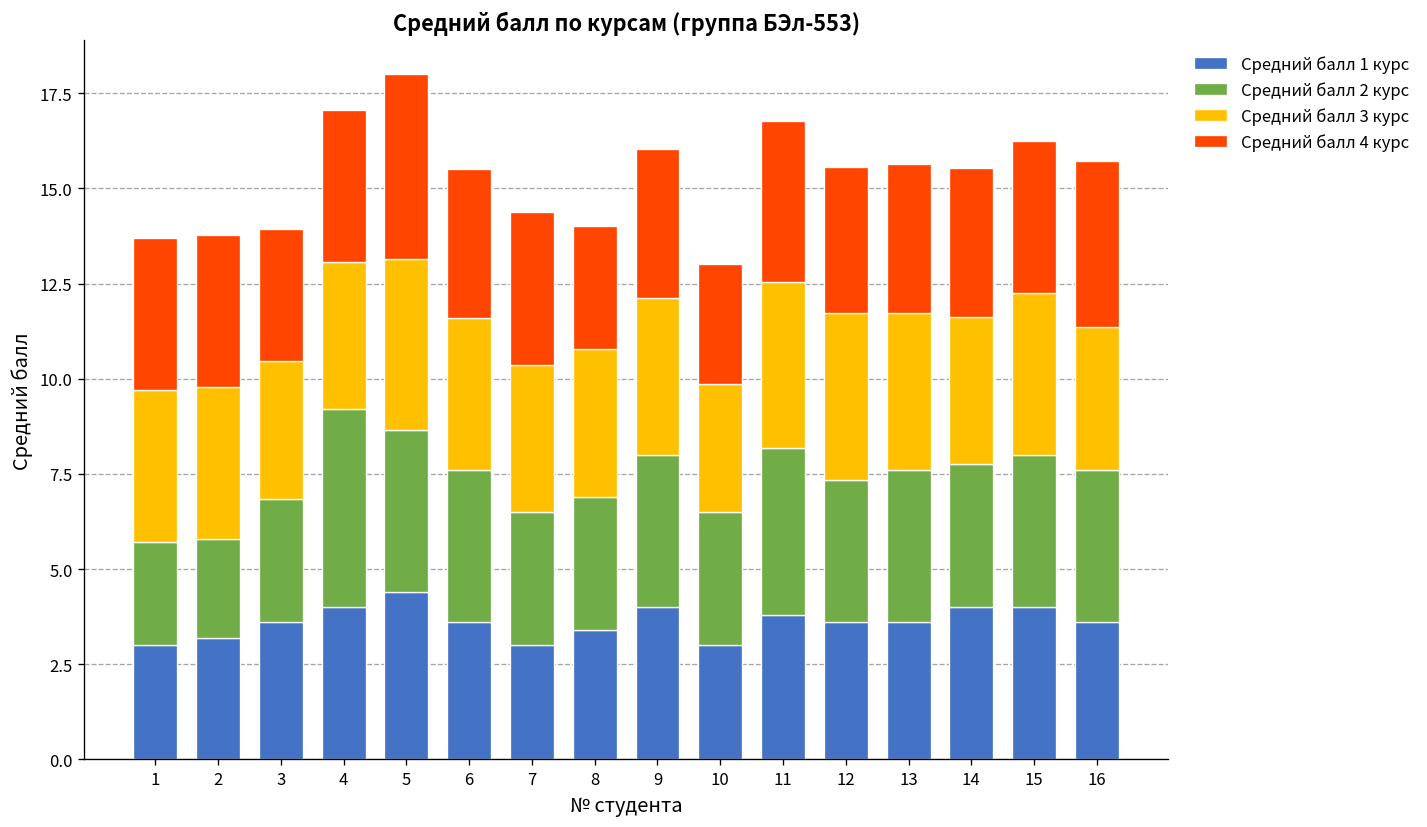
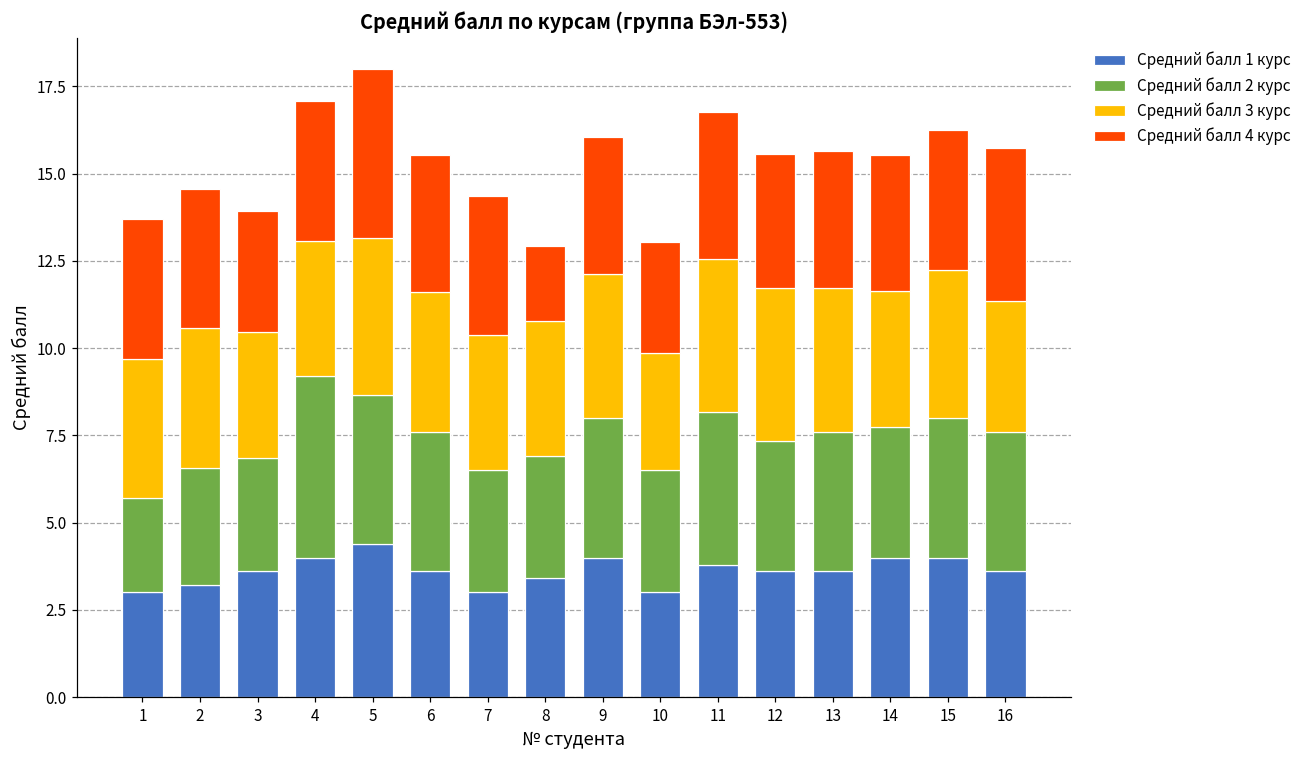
  {
    "Средний балл 1 курс": {
      "1": 3.0,
      "2": 3.2,
      "3": 3.6,
      "4": 4.0,
      "5": 4.4,
      "6": 3.6,
      "7": 3.0,
      "8": 3.4,
      "9": 4.0,
      "10": 3.0,
      "11": 3.8,
      "12": 3.6,
      "13": 3.6,
      "14": 4.0,
      "15": 4.0,
      "16": 3.6
    },
    "Средний балл 2 курс": {
      "1": 2.7,
-     "2": 2.6,
+     "2": 3.4,
      "3": 3.3,
      "4": 5.2,
      "5": 4.3,
      "6": 4.0,
      "7": 3.5,
      "8": 3.5,
      "9": 4.0,
      "10": 3.5,
      "11": 4.4,
      "12": 3.8,
      "13": 4.0,
      "14": 3.8,
      "15": 4.0,
      "16": 4.0
    },
    "Средний балл 3 курс": {
      "1": 4.0,
      "2": 4.0,
      "3": 3.6,
      "4": 3.9,
      "5": 4.5,
      "6": 4.0,
      "7": 3.9,
      "8": 3.9,
      "9": 4.1,
      "10": 3.4,
      "11": 4.4,
      "12": 4.4,
      "13": 4.1,
      "14": 3.9,
      "15": 4.2,
      "16": 3.7
    },
    "Средний балл 4 курс": {
      "1": 4.0,
      "2": 4.0,
      "3": 3.5,
      "4": 4.0,
      "5": 4.8,
      "6": 3.9,
      "7": 4.0,
-     "8": 3.2,
+     "8": 2.1,
      "9": 3.9,
      "10": 3.2,
      "11": 4.2,
      "12": 3.8,
      "13": 3.9,
      "14": 3.9,
      "15": 4.0,
      "16": 4.4
    }
  }
